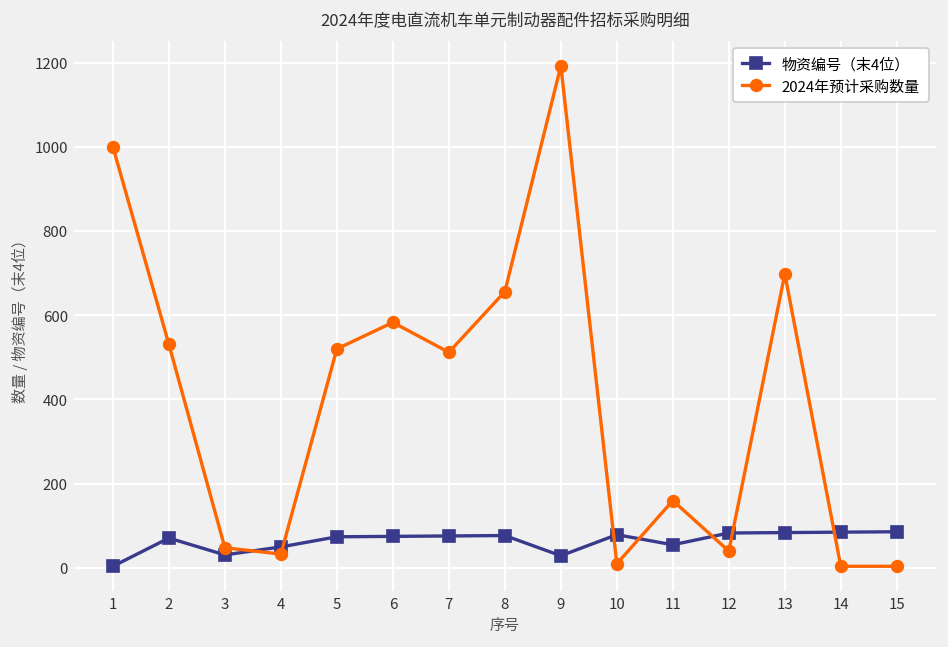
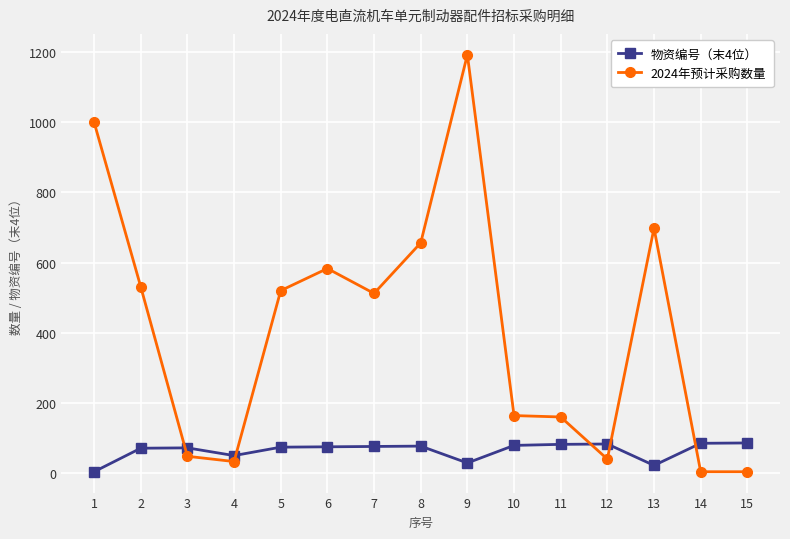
  {
    "物资编号（末4位）": {
      "1": 0,
      "2": 70,
-     "3": 30,
+     "3": 70,
      "4": 50,
      "5": 70,
      "6": 80,
      "7": 80,
      "8": 80,
      "9": 30,
      "10": 80,
-     "11": 60,
+     "11": 80,
      "12": 80,
-     "13": 80,
+     "13": 20,
      "14": 90,
      "15": 90
    },
    "2024年预计采购数量": {
      "1": 1000,
      "2": 530,
      "3": 50,
      "4": 30,
      "5": 520,
      "6": 580,
      "7": 510,
      "8": 660,
      "9": 1190,
-     "10": 10,
+     "10": 160,
      "11": 160,
      "12": 40,
      "13": 700,
      "14": 0,
      "15": 0
    }
  }
